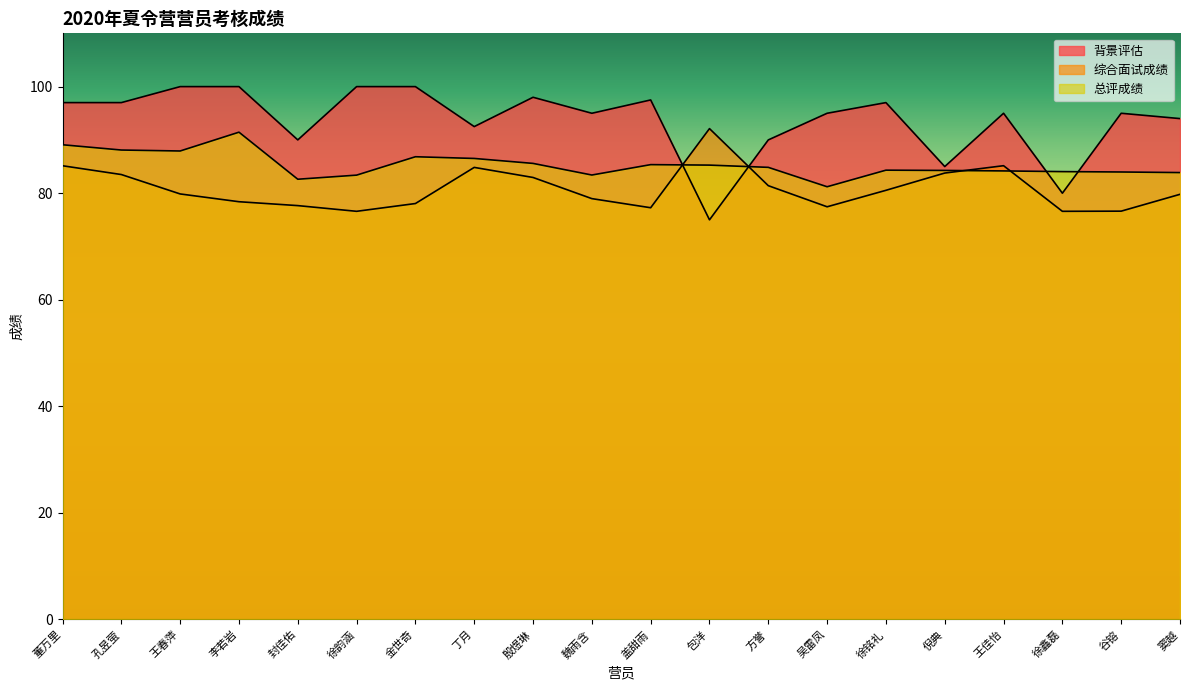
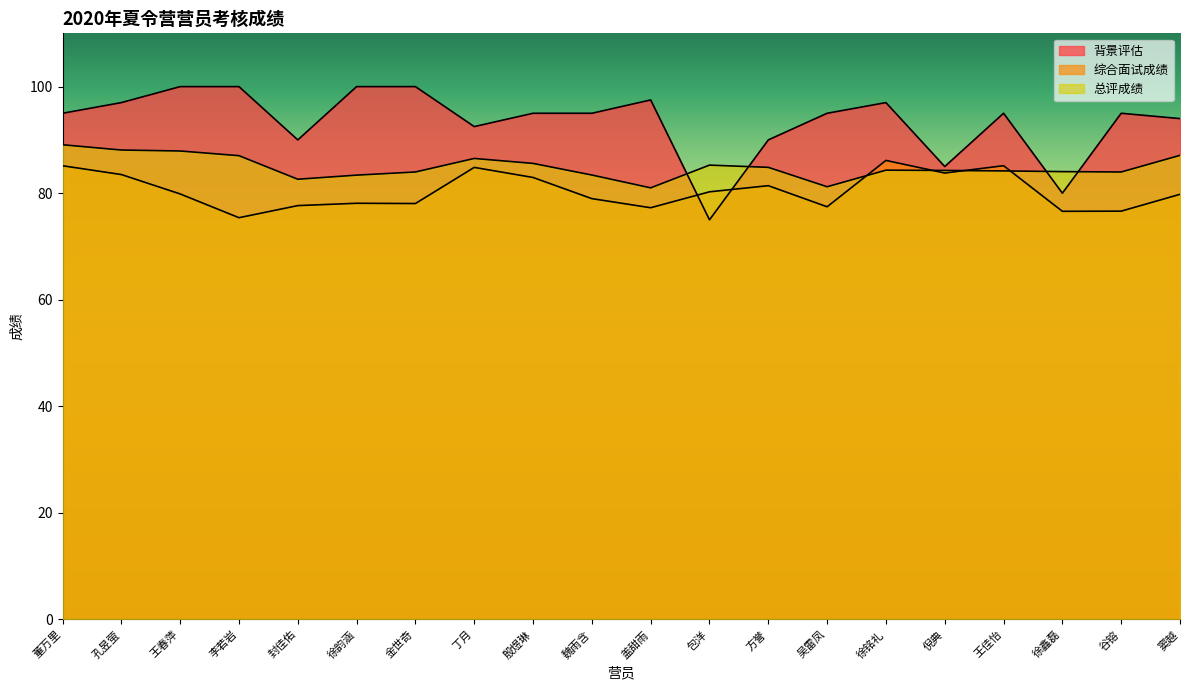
  {
    "背景评估": {
-     "董万里": 97,
+     "董万里": 95,
      "孔昱萤": 97,
      "王春萍": 100,
      "李若岩": 100,
      "封佳佑": 90,
      "徐韵涵": 100,
      "金世奇": 100,
      "丁月": 93,
-     "殷煜琳": 98,
+     "殷煜琳": 95,
      "魏雨含": 95,
      "盖甜雨": 98,
      "包洋": 75,
      "方誉": 90,
      "吴雷凤": 95,
      "徐铭礼": 97,
      "倪典": 85,
      "王佳怡": 95,
      "徐鑫磊": 80,
      "谷镕": 95,
      "窦越": 94
    },
    "综合面试成绩": {
      "董万里": 85,
      "孔昱萤": 84,
      "王春萍": 80,
-     "李若岩": 78,
+     "李若岩": 75,
      "封佳佑": 78,
-     "徐韵涵": 77,
+     "徐韵涵": 78,
      "金世奇": 78,
      "丁月": 85,
      "殷煜琳": 83,
      "魏雨含": 79,
      "盖甜雨": 77,
-     "包洋": 92,
+     "包洋": 80,
      "方誉": 81,
      "吴雷凤": 77,
-     "徐铭礼": 81,
+     "徐铭礼": 86,
      "倪典": 84,
      "王佳怡": 85,
      "徐鑫磊": 77,
      "谷镕": 77,
      "窦越": 80
    },
    "总评成绩": {
      "董万里": 89,
      "孔昱萤": 88,
      "王春萍": 88,
-     "李若岩": 91,
+     "李若岩": 87,
      "封佳佑": 83,
      "徐韵涵": 83,
-     "金世奇": 87,
+     "金世奇": 84,
      "丁月": 87,
      "殷煜琳": 86,
      "魏雨含": 83,
-     "盖甜雨": 85,
+     "盖甜雨": 81,
      "包洋": 85,
      "方誉": 85,
      "吴雷凤": 81,
      "徐铭礼": 84,
      "倪典": 84,
      "王佳怡": 84,
      "徐鑫磊": 84,
      "谷镕": 84,
-     "窦越": 84
+     "窦越": 87
    }
  }
